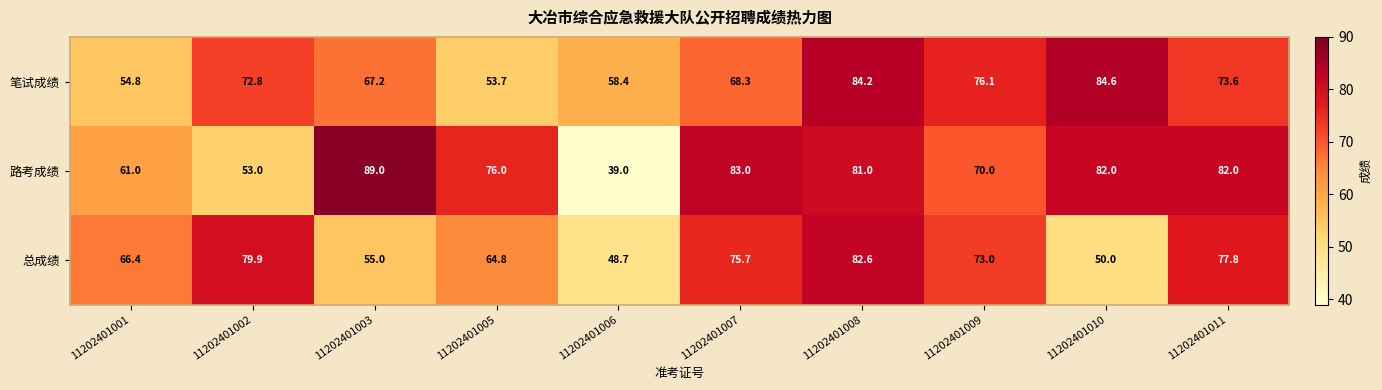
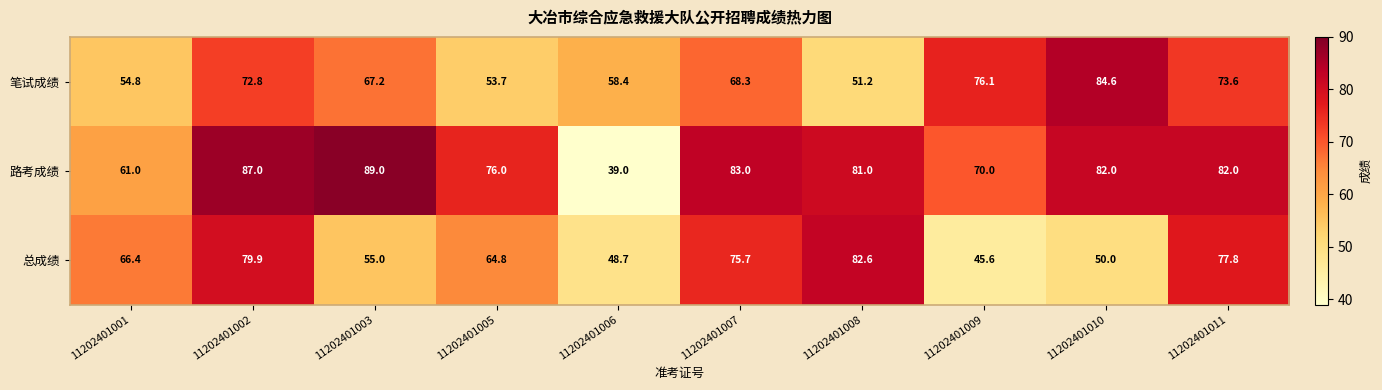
  {
    "笔试成绩": {
      "11202401001": 54.8,
      "11202401002": 72.8,
      "11202401003": 67.2,
      "11202401005": 53.7,
      "11202401006": 58.4,
      "11202401007": 68.3,
-     "11202401008": 84.2,
+     "11202401008": 51.2,
      "11202401009": 76.1,
      "11202401010": 84.6,
      "11202401011": 73.6
    },
    "路考成绩": {
      "11202401001": 61.0,
-     "11202401002": 53.0,
+     "11202401002": 87.0,
      "11202401003": 89.0,
      "11202401005": 76.0,
      "11202401006": 39.0,
      "11202401007": 83.0,
      "11202401008": 81.0,
      "11202401009": 70.0,
      "11202401010": 82.0,
      "11202401011": 82.0
    },
    "总成绩": {
      "11202401001": 66.4,
      "11202401002": 79.9,
      "11202401003": 55.0,
      "11202401005": 64.8,
      "11202401006": 48.7,
      "11202401007": 75.7,
      "11202401008": 82.6,
-     "11202401009": 73.0,
+     "11202401009": 45.6,
      "11202401010": 50.0,
      "11202401011": 77.8
    }
  }
